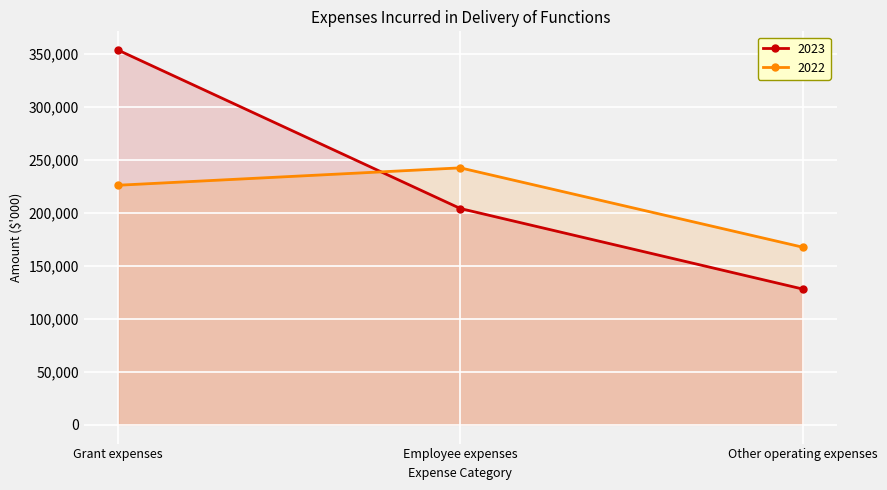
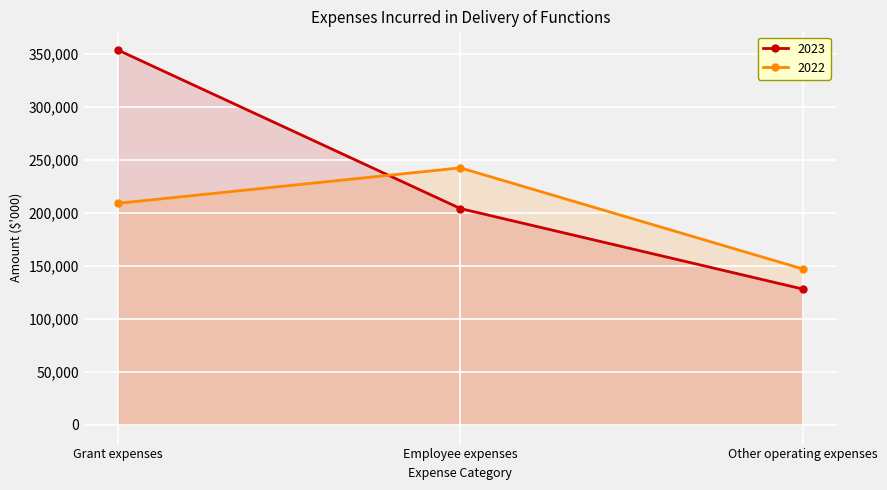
  {
    "2023": {
      "Grant expenses": "353,000",
      "Employee expenses": "204,000",
      "Other operating expenses": "128,000"
    },
    "2022": {
-     "Grant expenses": "226,000",
+     "Grant expenses": "209,000",
      "Employee expenses": "242,000",
-     "Other operating expenses": "168,000"
+     "Other operating expenses": "147,000"
    }
  }
